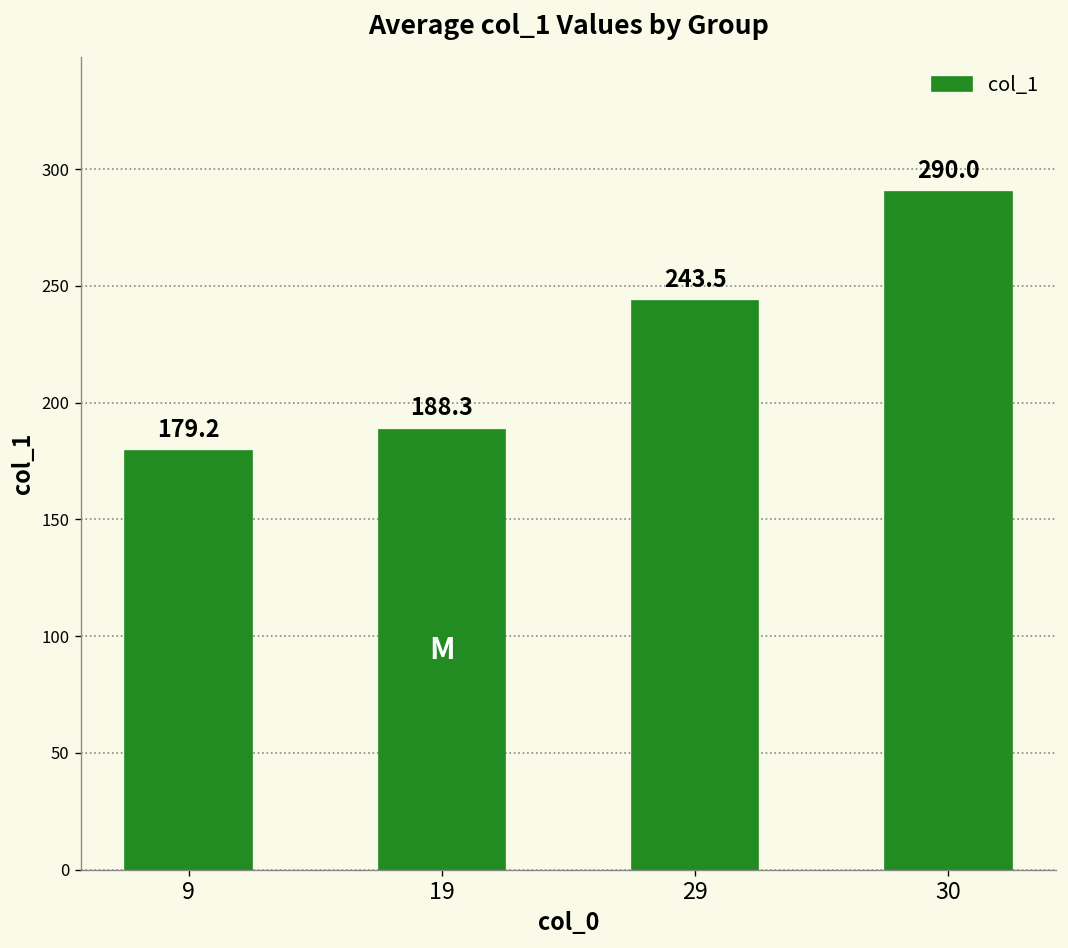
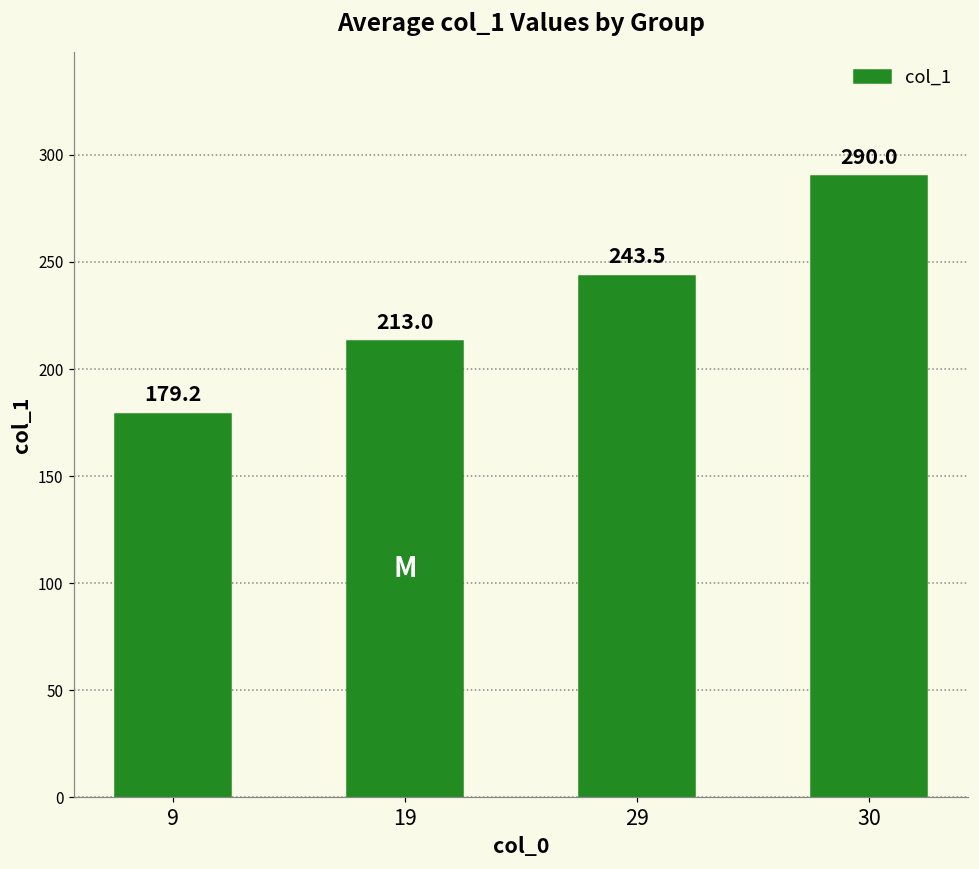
  {
    "9": 179.2,
-   "19": 188.3,
+   "19": 213.0,
    "29": 243.5,
    "30": 290.0
  }
